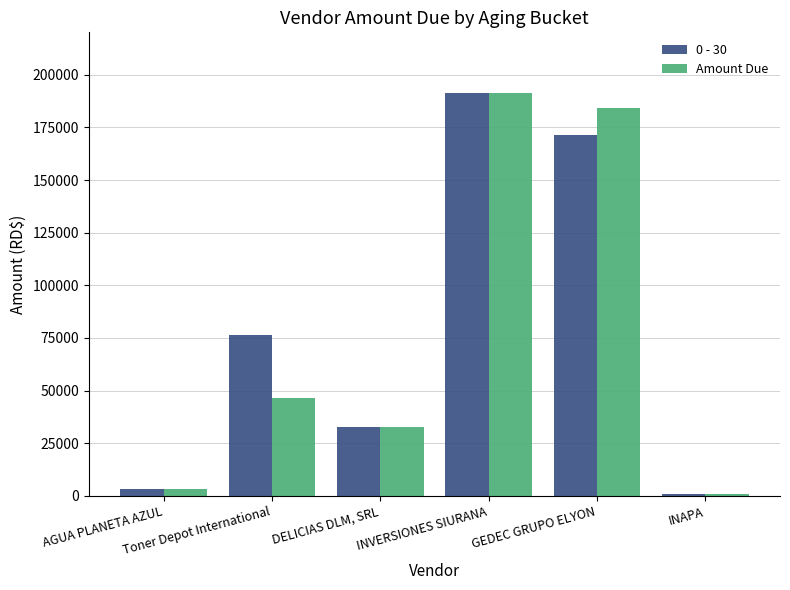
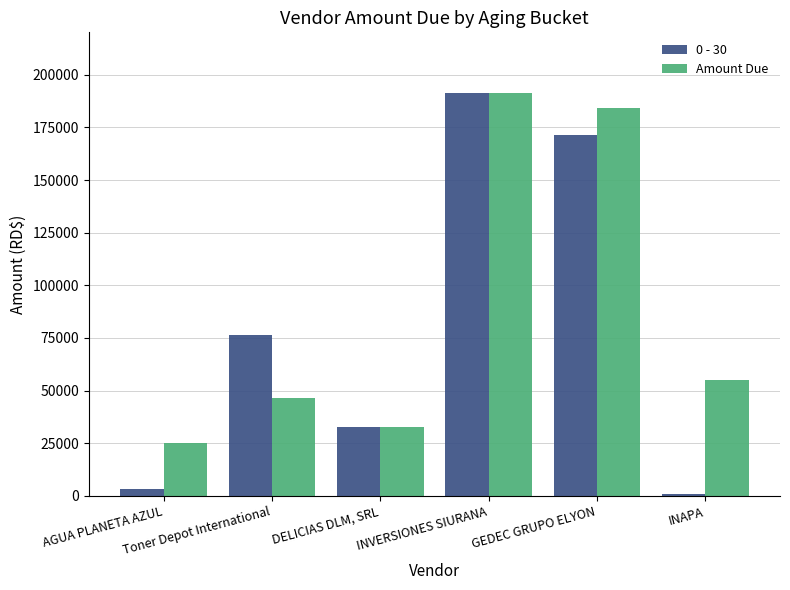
  {
    "0 - 30": {
      "AGUA PLANETA AZUL": 4000,
      "Toner Depot International": 77000,
      "DELICIAS DLM, SRL": 33000,
      "INVERSIONES SIURANA": 191000,
      "GEDEC GRUPO ELYON": 171000
    },
    "Amount Due": {
-     "AGUA PLANETA AZUL": 4000,
+     "AGUA PLANETA AZUL": 25000,
      "Toner Depot International": 46000,
      "DELICIAS DLM, SRL": 33000,
      "INVERSIONES SIURANA": 191000,
      "GEDEC GRUPO ELYON": 184000,
-     "INAPA": 1000
+     "INAPA": 55000
    }
  }
